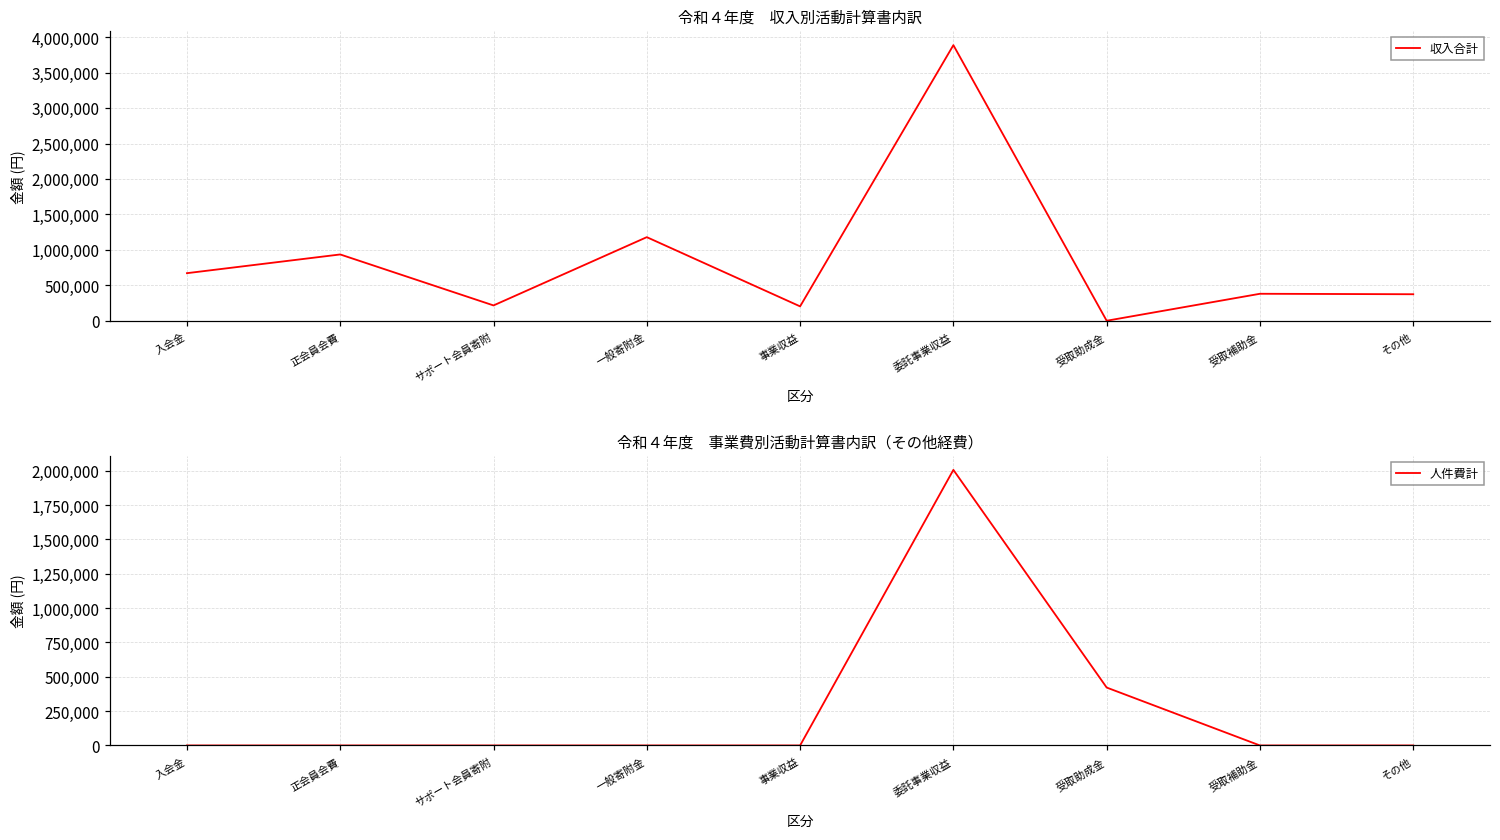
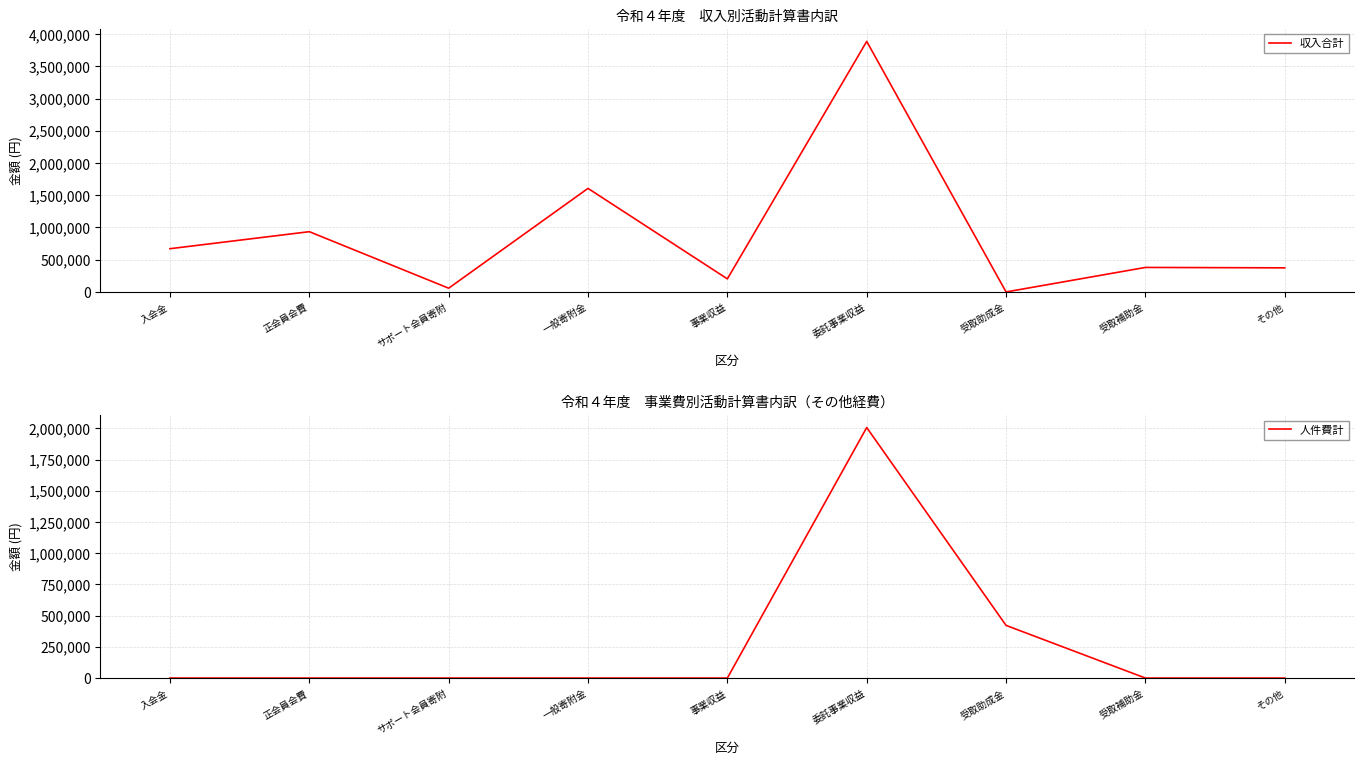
  {
    "令和４年度 収入別活動計算書内訳": {
      "入会金": "700,000",
      "正会員会費": "900,000",
-     "サポート会員寄附": "200,000",
-     "一般寄附金": "1,200,000",
+     "サポート会員寄附": "100,000",
+     "一般寄附金": "1,600,000",
      "事業収益": "200,000",
      "委託事業収益": "3,900,000",
      "受取助成金": "0",
      "受取補助金": "400,000",
      "その他": "400,000"
    },
    "令和４年度 事業費別活動計算書内訳（その他経費）": {
      "入会金": "0",
      "正会員会費": "0",
      "サポート会員寄附": "0",
      "一般寄附金": "0",
      "事業収益": "0",
      "委託事業収益": "2,010,000",
      "受取助成金": "420,000",
      "受取補助金": "0",
      "その他": "0"
    }
  }
